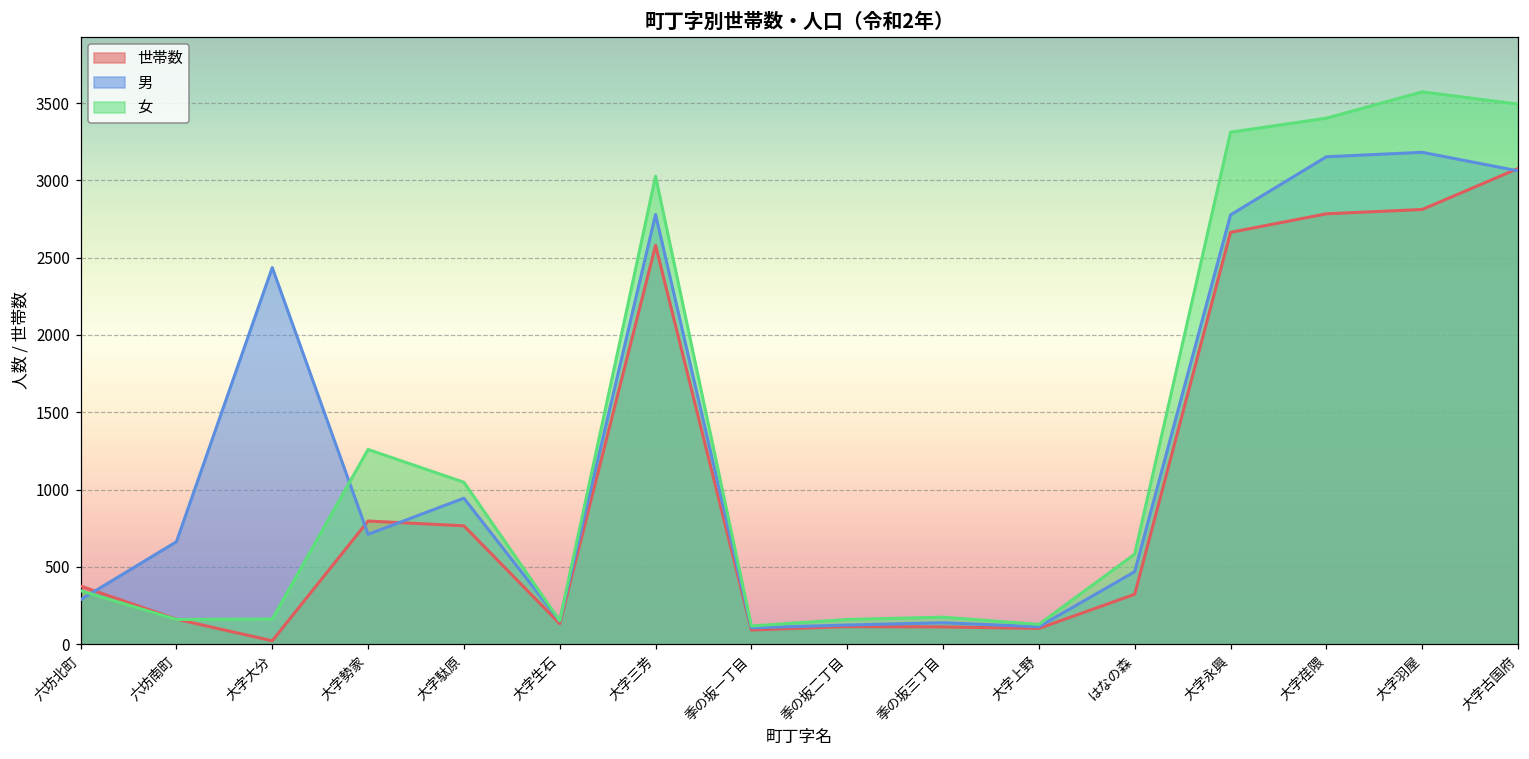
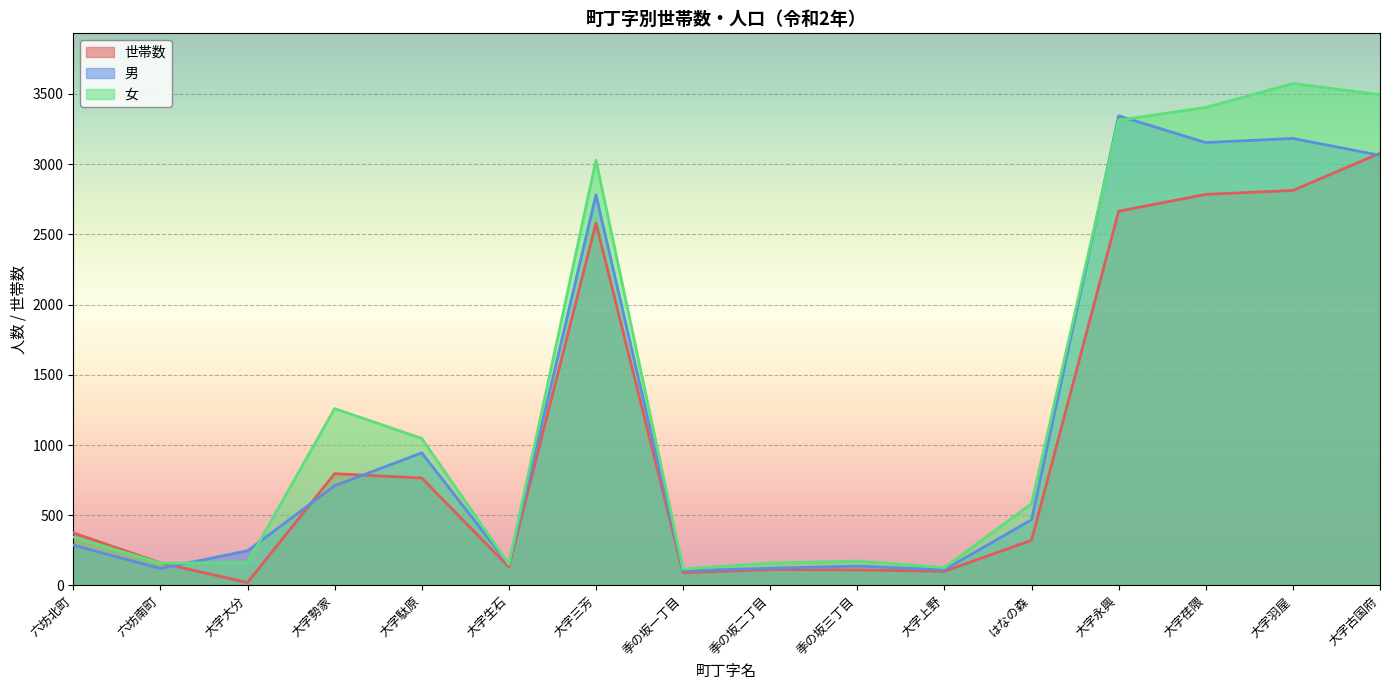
  {
    "世帯数": {
      "六坊北町": 380,
      "大字大分": 20,
      "大字勢家": 800,
      "大字駄原": 770,
      "大字三芳": 2580,
      "季の坂三丁目": 110,
      "はなの森": 320,
      "大字永興": 2660,
      "大字荏隈": 2780,
      "大字羽屋": 2810
    },
    "男": {
      "六坊北町": 290,
-     "六坊南町": 660,
-     "大字大分": 2440,
+     "六坊南町": 120,
+     "大字大分": 250,
      "大字勢家": 710,
      "大字駄原": 940,
      "大字三芳": 2780,
      "季の坂三丁目": 140,
      "はなの森": 470,
-     "大字永興": 2780,
+     "大字永興": 3340,
      "大字荏隈": 3150,
      "大字羽屋": 3180
    },
    "女": {
      "六坊北町": 350,
      "大字大分": 160,
      "大字勢家": 1260,
      "大字駄原": 1050,
      "大字三芳": 3030,
      "季の坂二丁目": 160,
      "季の坂三丁目": 170,
      "はなの森": 580,
      "大字永興": 3310,
      "大字荏隈": 3400,
      "大字羽屋": 3570,
      "大字古国府": 3490
    }
  }
